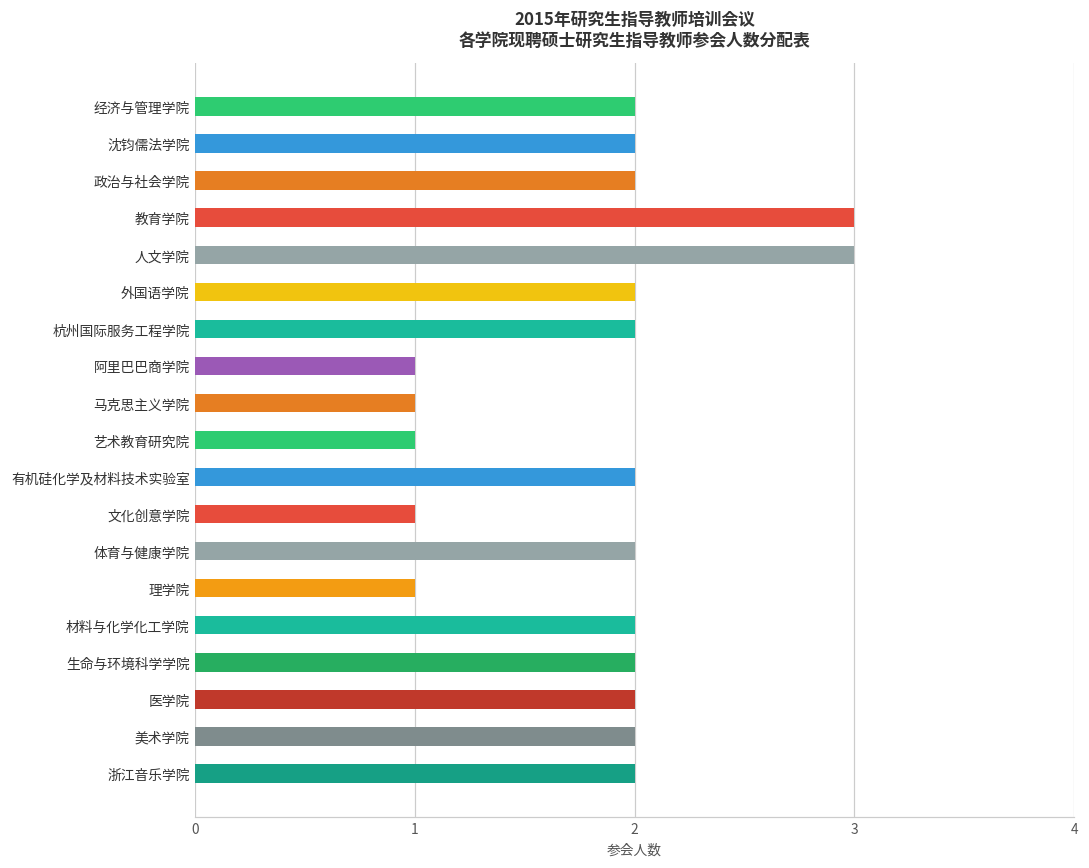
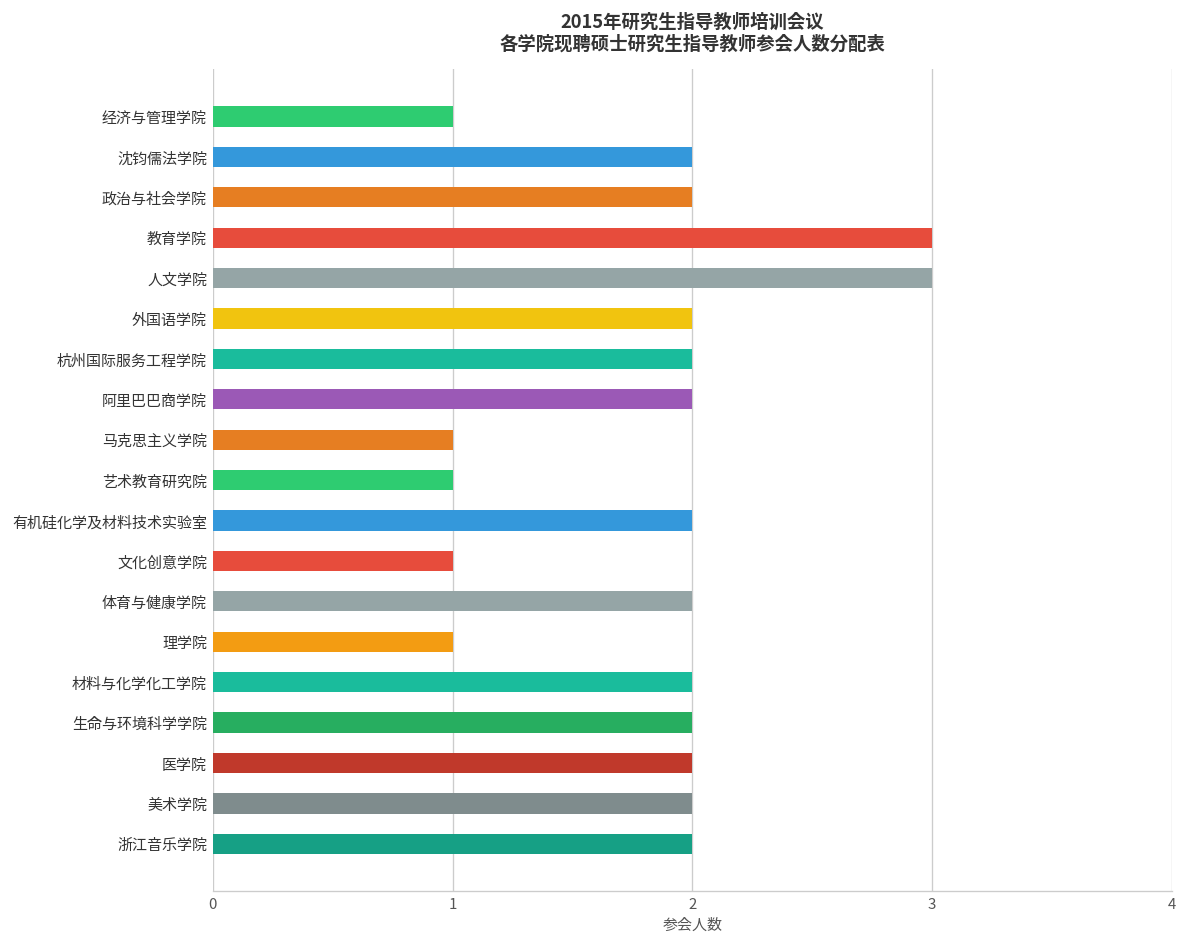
  {
-   "经济与管理学院": 2,
+   "经济与管理学院": 1,
    "沈钧儒法学院": 2,
    "政治与社会学院": 2,
    "教育学院": 3,
    "人文学院": 3,
    "外国语学院": 2,
    "杭州国际服务工程学院": 2,
-   "阿里巴巴商学院": 1,
+   "阿里巴巴商学院": 2,
    "马克思主义学院": 1,
    "艺术教育研究院": 1,
    "有机硅化学及材料技术实验室": 2,
    "文化创意学院": 1,
    "体育与健康学院": 2,
    "理学院": 1,
    "材料与化学化工学院": 2,
    "生命与环境科学学院": 2,
    "医学院": 2,
    "美术学院": 2,
    "浙江音乐学院": 2
  }
